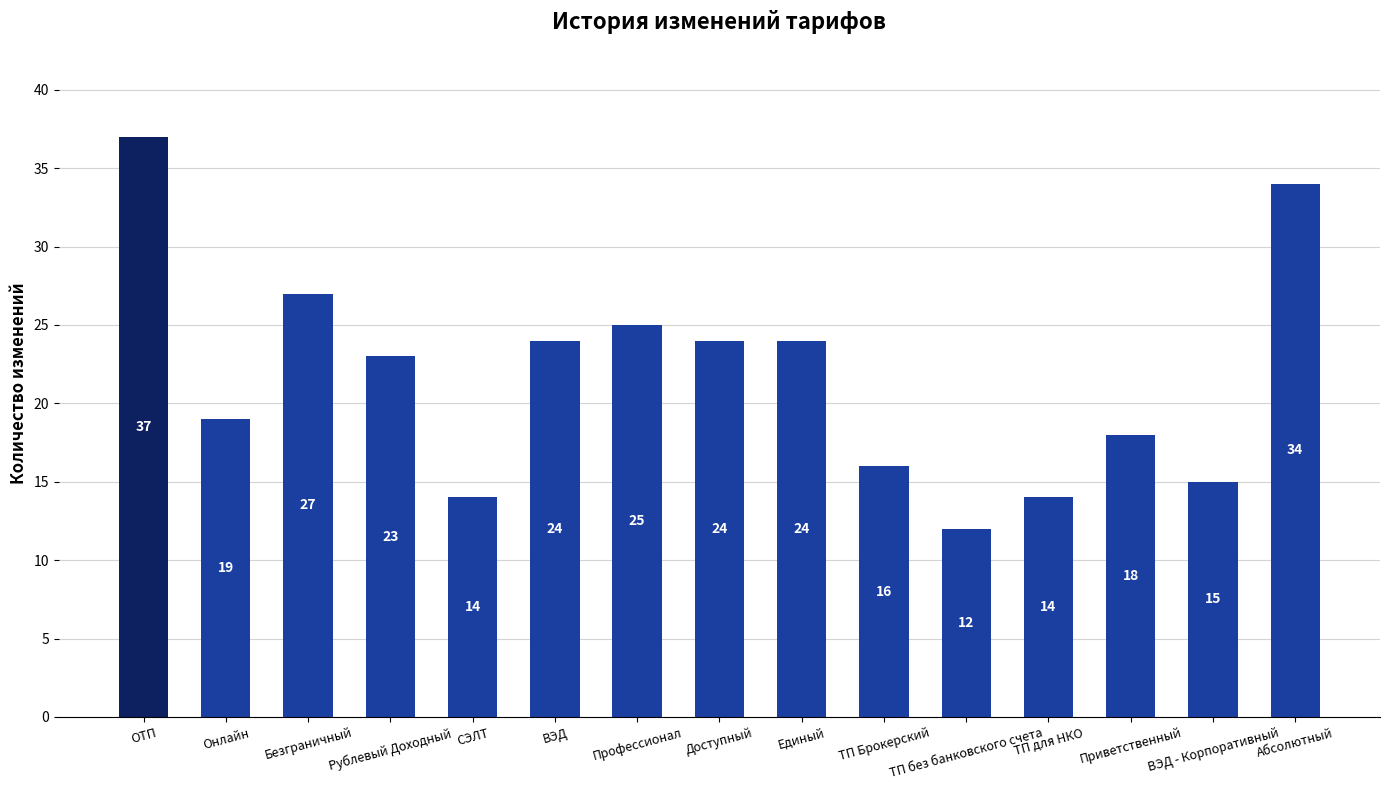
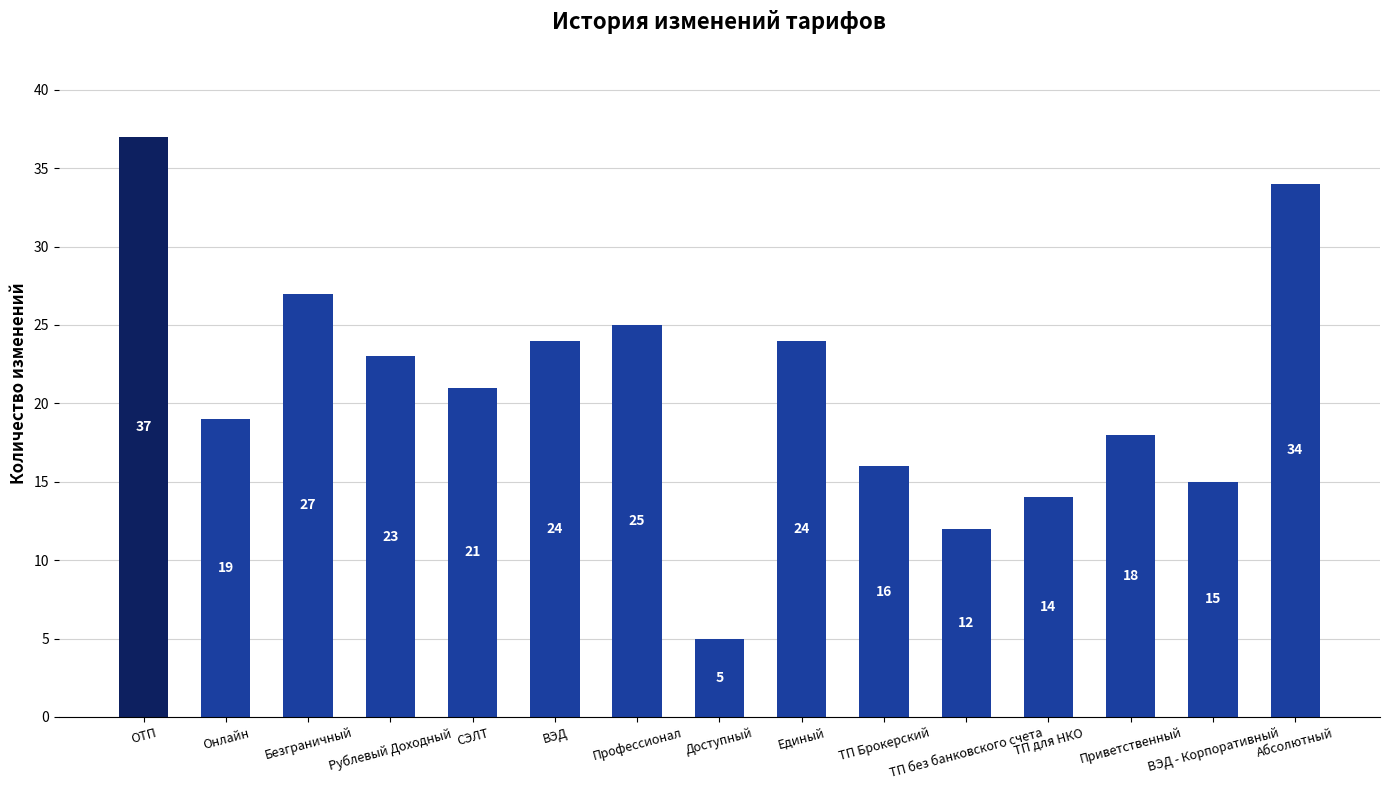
  {
    "ОТП": 37,
    "Онлайн": 19,
    "Безграничный": 27,
    "Рублевый Доходный": 23,
-   "СЭЛТ": 14,
+   "СЭЛТ": 21,
    "ВЭД": 24,
    "Профессионал": 25,
-   "Доступный": 24,
+   "Доступный": 5,
    "Единый": 24,
    "ТП Брокерский": 16,
    "ТП без банковского счета": 12,
    "ТП для НКО": 14,
    "Приветственный": 18,
    "ВЭД - Корпоративный": 15,
    "Абсолютный": 34
  }
